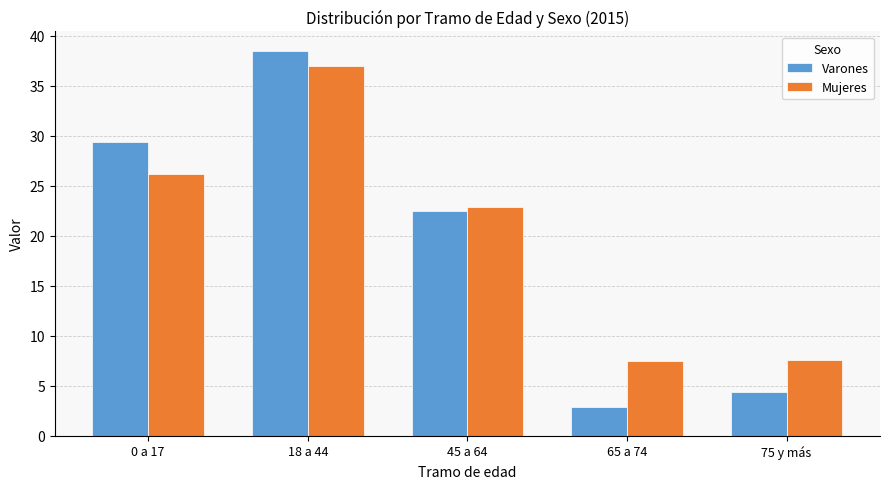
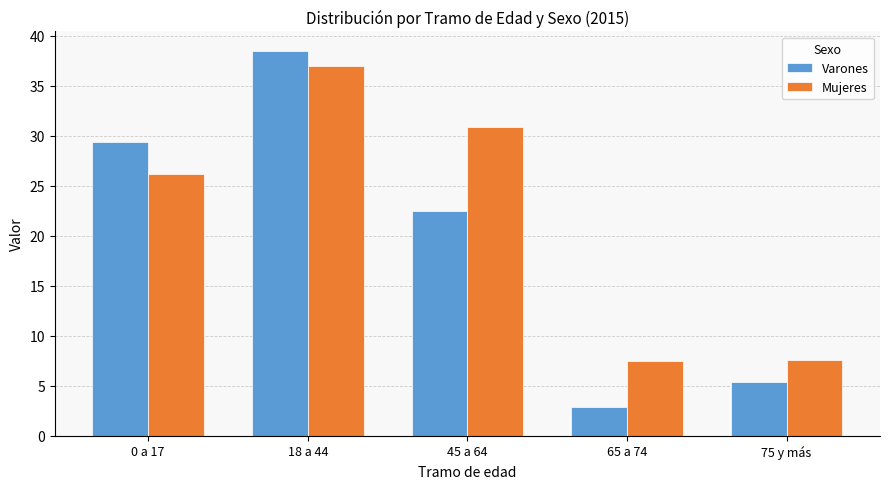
  {
    "Varones": {
      "0 a 17": 29.4,
      "18 a 44": 38.5,
      "45 a 64": 22.5,
      "65 a 74": 2.9,
-     "75 y más": 4.4
+     "75 y más": 5.4
    },
    "Mujeres": {
      "0 a 17": 26.2,
      "18 a 44": 37.0,
-     "45 a 64": 22.9,
+     "45 a 64": 30.9,
      "65 a 74": 7.5,
      "75 y más": 7.6
    }
  }
